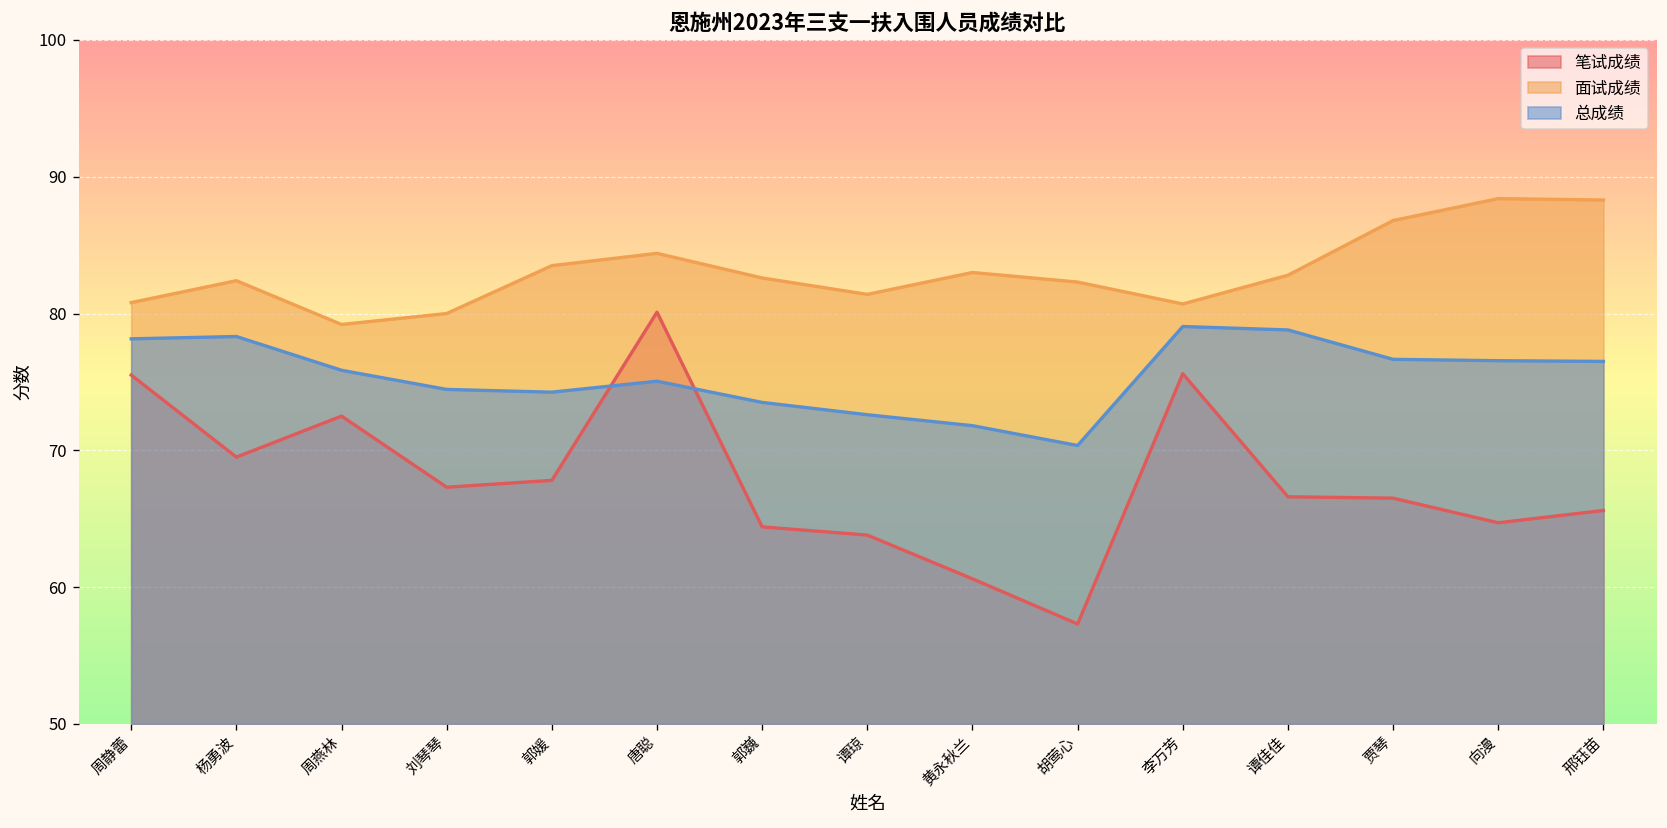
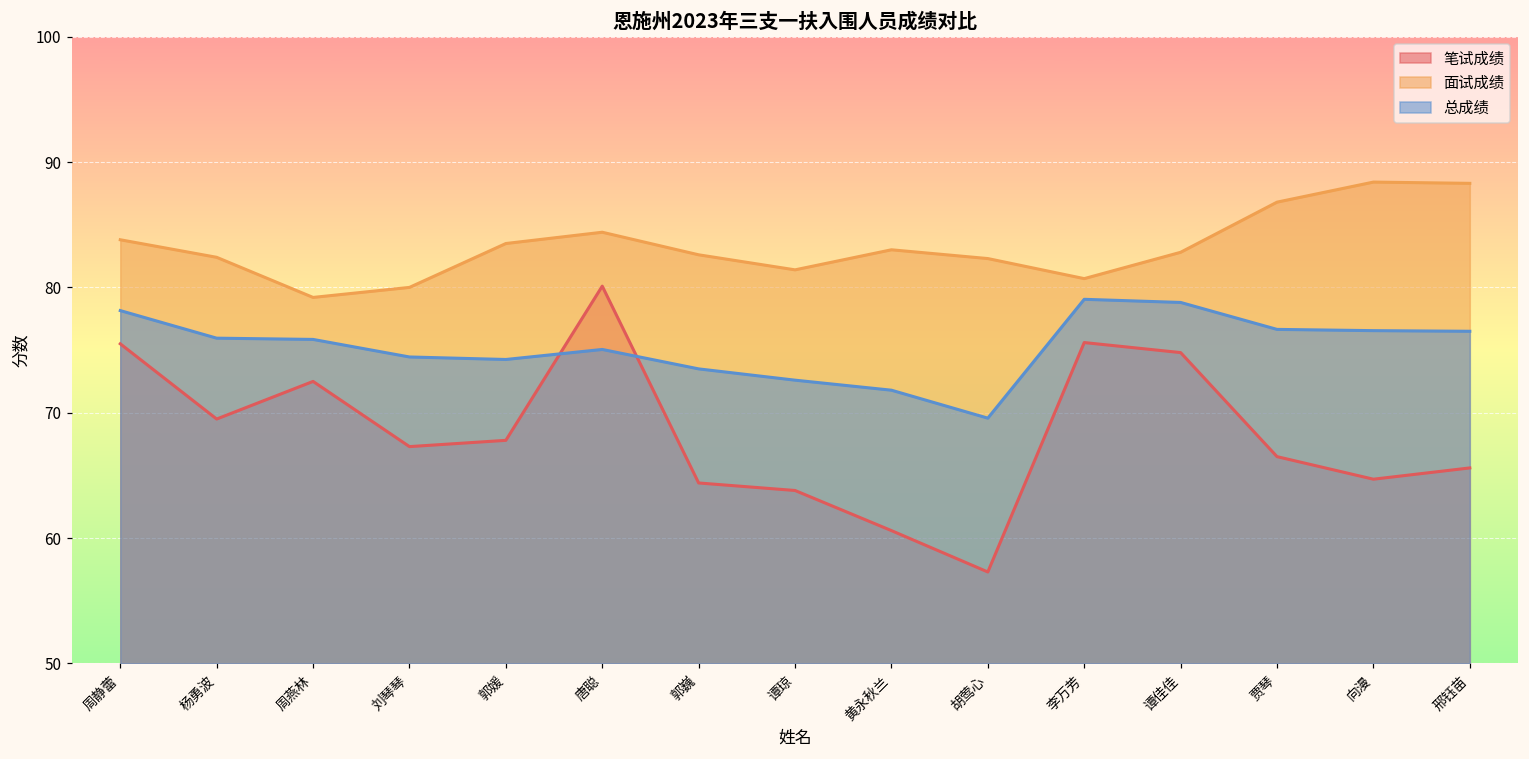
  {
    "笔试成绩": {
      "周静蕾": 75.5,
      "杨勇波": 69.5,
      "周燕林": 72.5,
      "刘琴琴": 67.3,
      "郭媛": 67.8,
      "唐聪": 80.1,
      "郭巍": 64.4,
      "谭琼": 63.8,
      "黄永秋兰": 60.6,
      "胡莺心": 57.3,
      "李万芳": 75.6,
-     "谭佳佳": 66.6,
+     "谭佳佳": 74.8,
      "贾琴": 66.5,
      "向漫": 64.7,
      "邢钰苗": 65.6
    },
    "面试成绩": {
-     "周静蕾": 80.8,
+     "周静蕾": 83.8,
      "杨勇波": 82.4,
      "周燕林": 79.2,
      "刘琴琴": 80.0,
      "郭媛": 83.5,
      "唐聪": 84.4,
      "郭巍": 82.6,
      "谭琼": 81.4,
      "黄永秋兰": 83.0,
      "胡莺心": 82.3,
      "李万芳": 80.7,
      "谭佳佳": 82.8,
      "贾琴": 86.8,
      "向漫": 88.4,
      "邢钰苗": 88.3
    },
    "总成绩": {
      "周静蕾": 78.2,
-     "杨勇波": 78.3,
+     "杨勇波": 76.0,
      "周燕林": 75.9,
      "刘琴琴": 74.5,
      "郭媛": 74.3,
      "唐聪": 75.1,
      "郭巍": 73.5,
      "谭琼": 72.6,
      "黄永秋兰": 71.8,
-     "胡莺心": 70.4,
+     "胡莺心": 69.6,
      "李万芳": 79.1,
      "谭佳佳": 78.8,
      "贾琴": 76.7,
      "向漫": 76.6,
      "邢钰苗": 76.5
    }
  }
